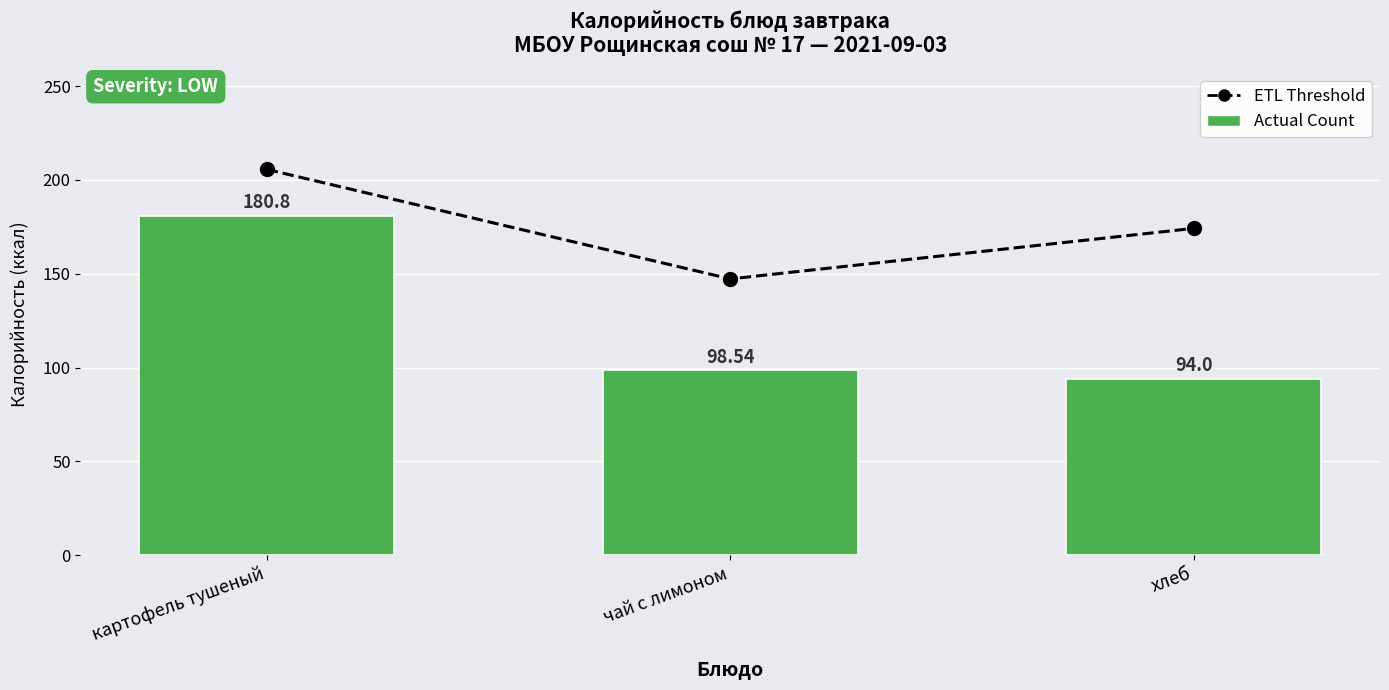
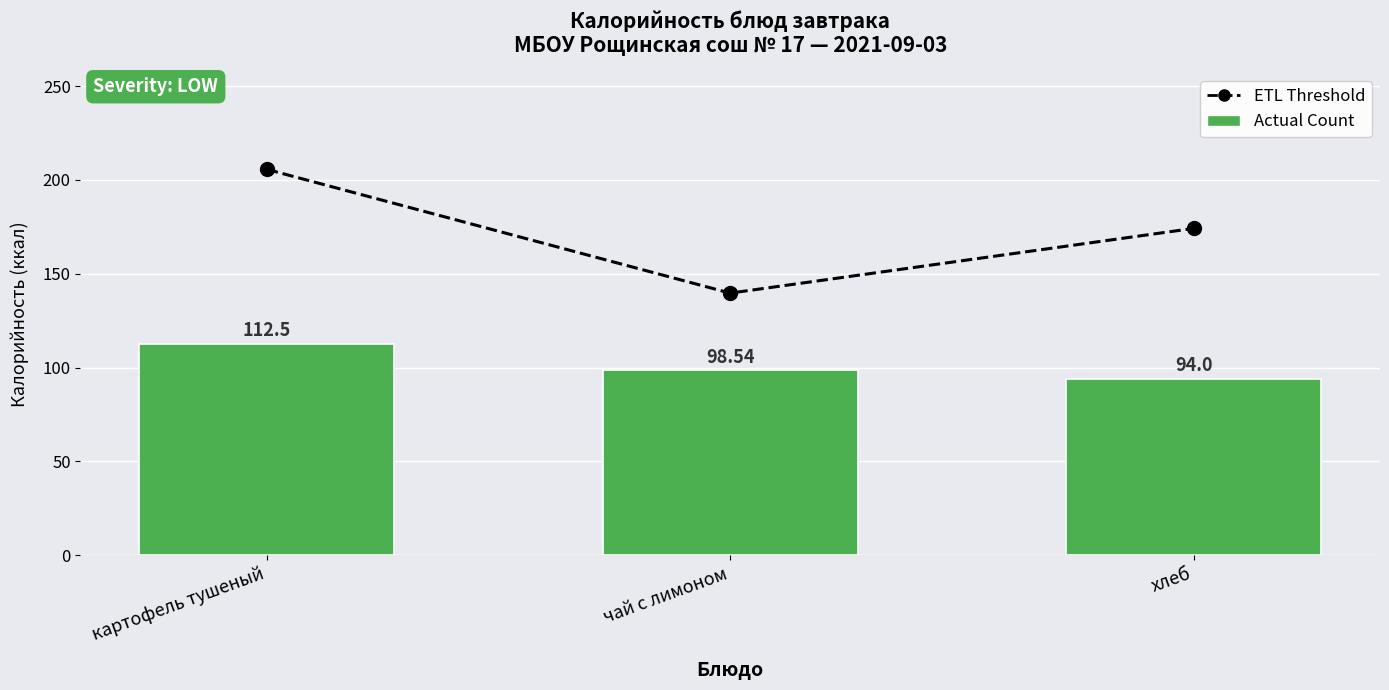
  {
    "Actual Count": {
-     "картофель тушеный": 180.8,
+     "картофель тушеный": 112.5,
      "чай с лимоном": 98.54,
      "хлеб": 94.0
    },
    "ETL Threshold": {
      "картофель тушеный": 206,
-     "чай с лимоном": 147,
+     "чай с лимоном": 140,
      "хлеб": 174
    }
  }
